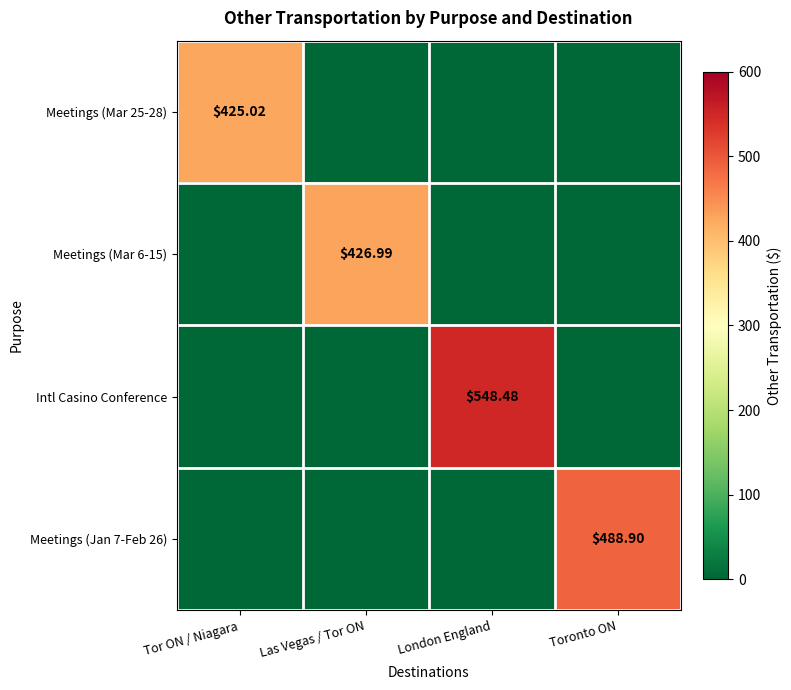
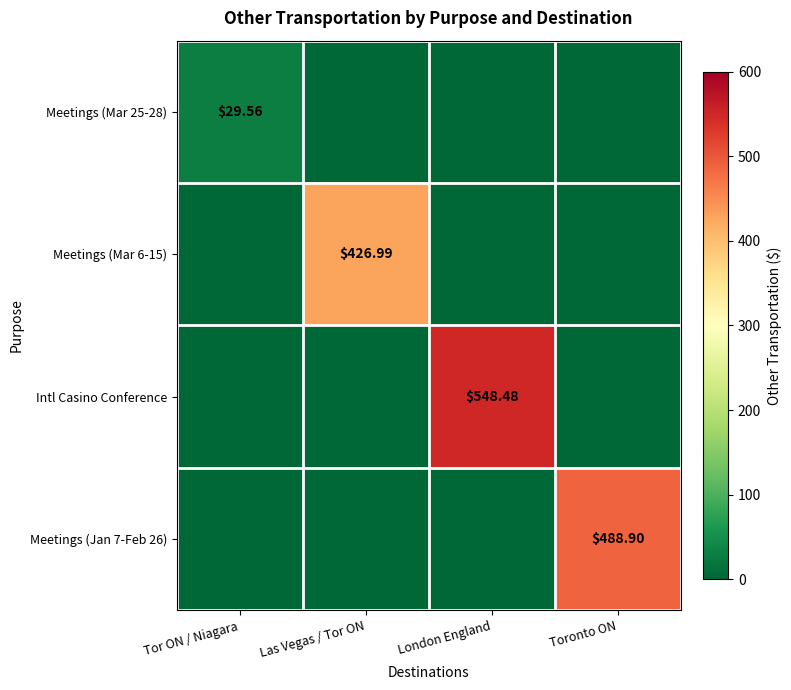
  {
    "Meetings (Mar 25-28)": {
-     "Tor ON / Niagara": "$425.02"
+     "Tor ON / Niagara": "$29.56"
    },
    "Meetings (Mar 6-15)": {
      "Las Vegas / Tor ON": "$426.99"
    },
    "Intl Casino Conference": {
      "London England": "$548.48"
    },
    "Meetings (Jan 7-Feb 26)": {
      "Toronto ON": "$488.90"
    }
  }
